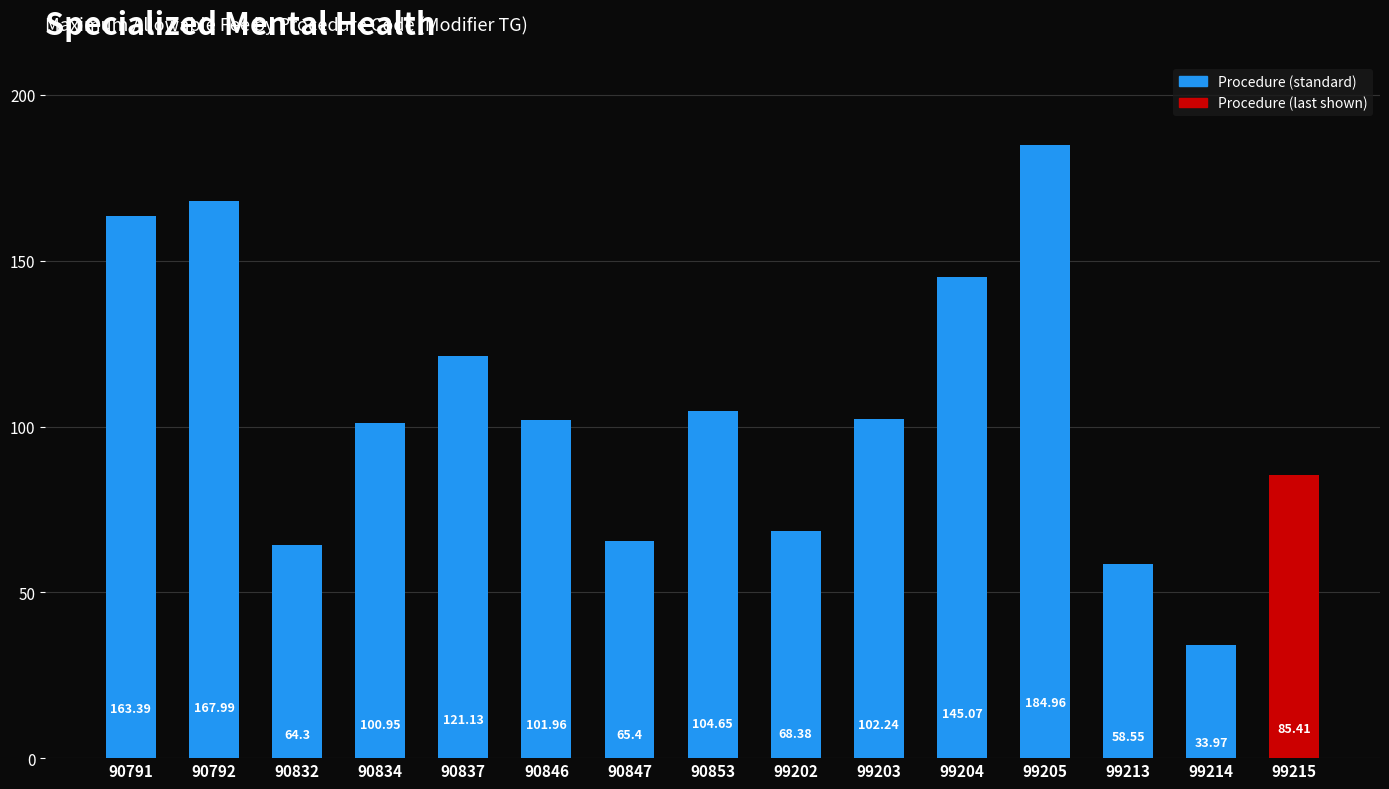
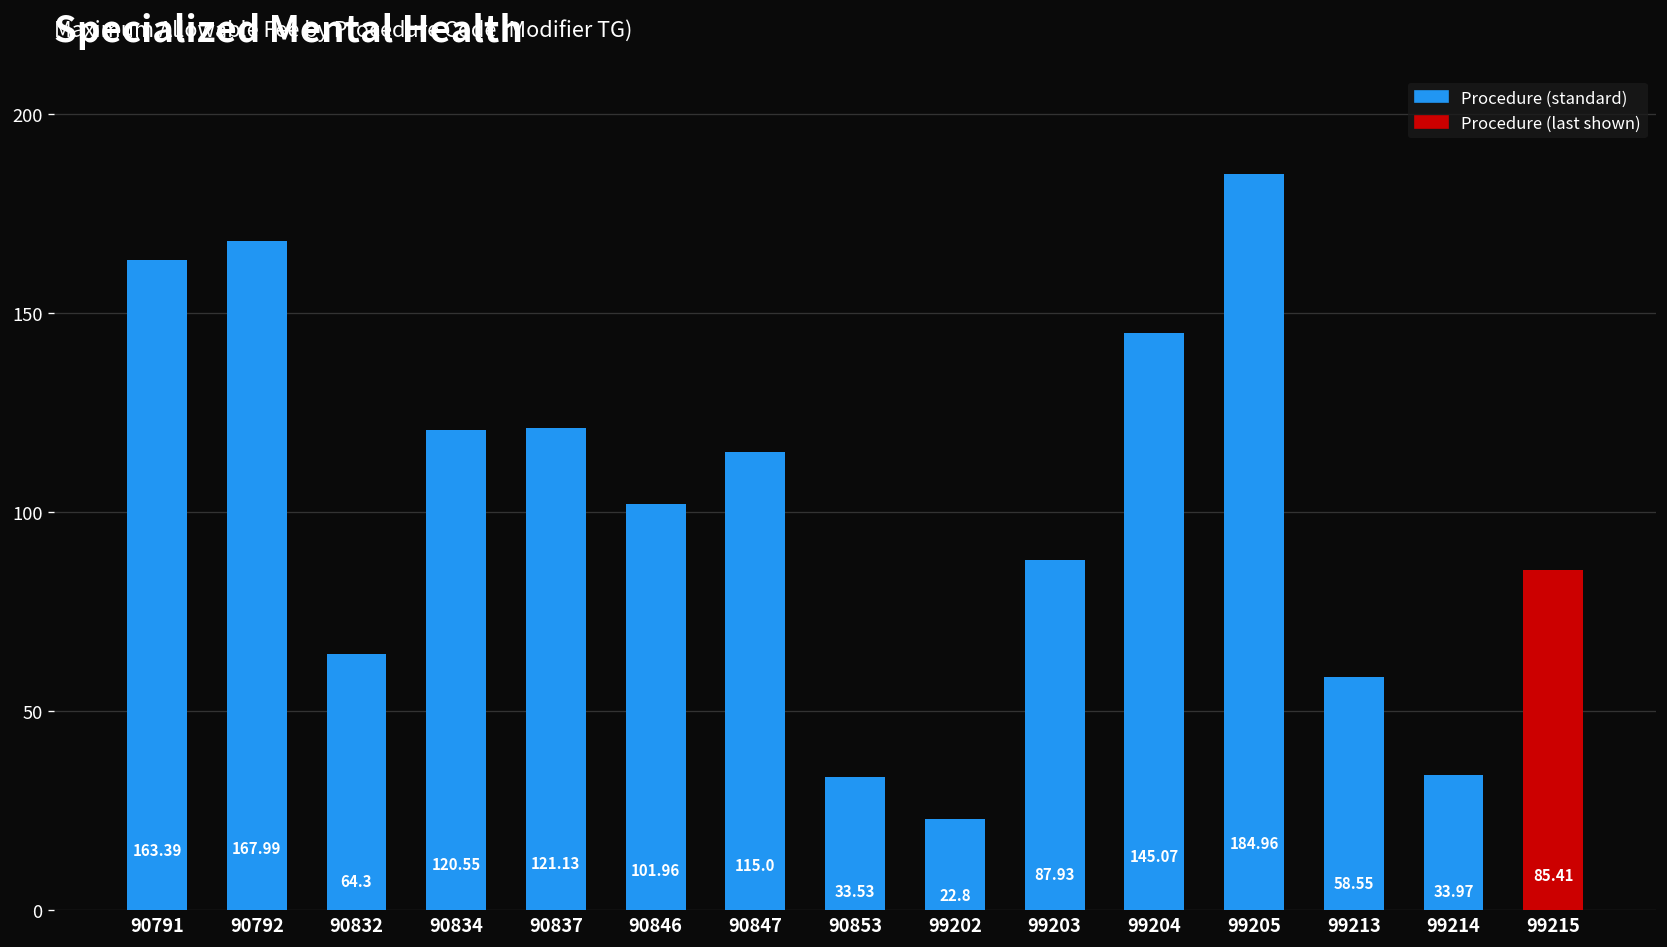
  {
    "90791": 163.39,
    "90792": 167.99,
    "90832": 64.3,
-   "90834": 100.95,
+   "90834": 120.55,
    "90837": 121.13,
    "90846": 101.96,
-   "90847": 65.4,
-   "90853": 104.65,
-   "99202": 68.38,
-   "99203": 102.24,
+   "90847": 115.0,
+   "90853": 33.53,
+   "99202": 22.8,
+   "99203": 87.93,
    "99204": 145.07,
    "99205": 184.96,
    "99213": 58.55,
    "99214": 33.97,
    "99215": 85.41
  }
